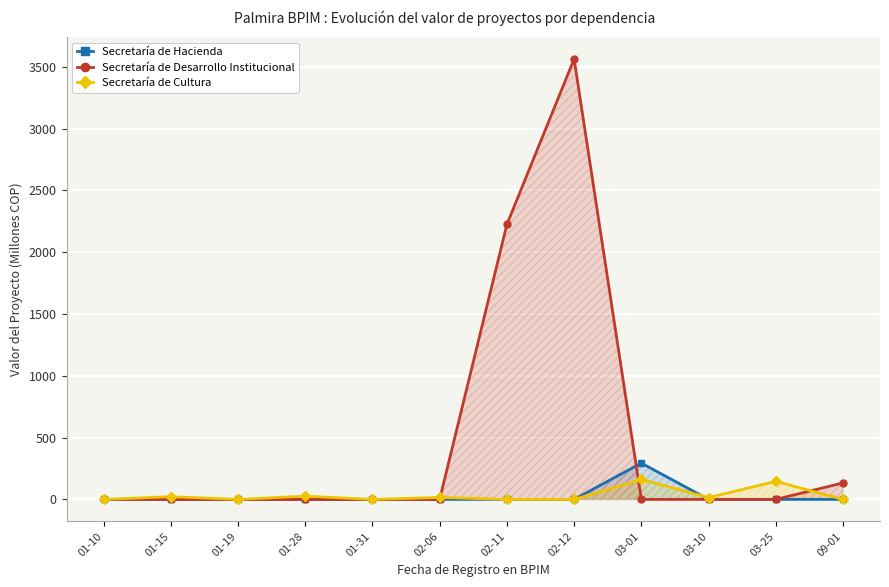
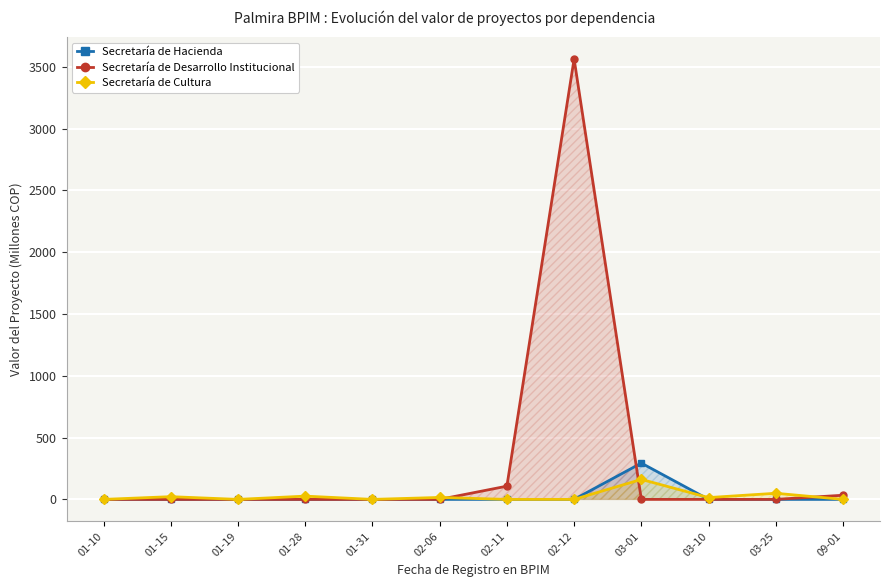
  {
    "Secretaría de Hacienda": {
      "03-01": 290
    },
    "Secretaría de Desarrollo Institucional": {
-     "02-11": 2230,
+     "02-11": 110,
      "02-12": 3560,
      "03-01": 0,
-     "09-01": 130
+     "09-01": 30
    },
    "Secretaría de Cultura": {
      "01-15": 20,
      "01-28": 30,
      "03-01": 160,
-     "03-25": 150
+     "03-25": 50
    }
  }
